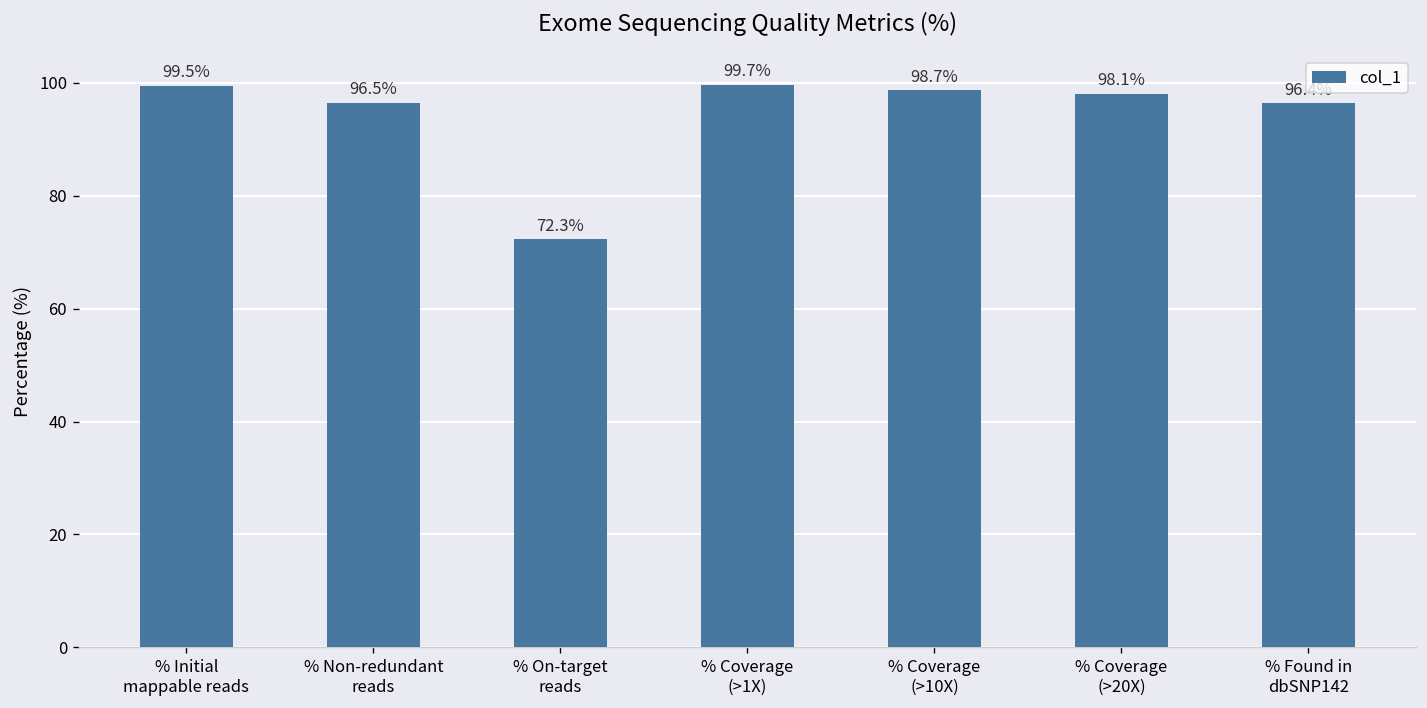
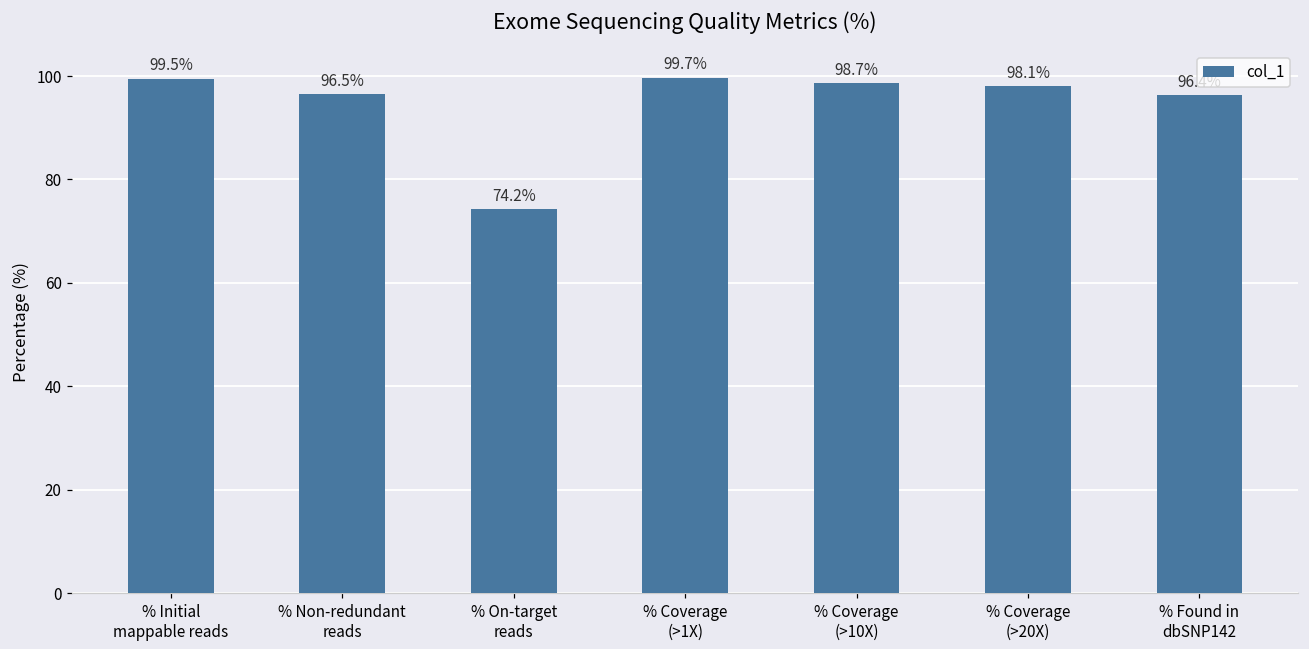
  {
    "% Initial mappable reads": "99.5%",
    "% Non-redundant reads": "96.5%",
-   "% On-target reads": "72.3%",
+   "% On-target reads": "74.2%",
    "% Coverage (>1X)": "99.7%",
    "% Coverage (>10X)": "98.7%",
    "% Coverage (>20X)": "98.1%"
  }
